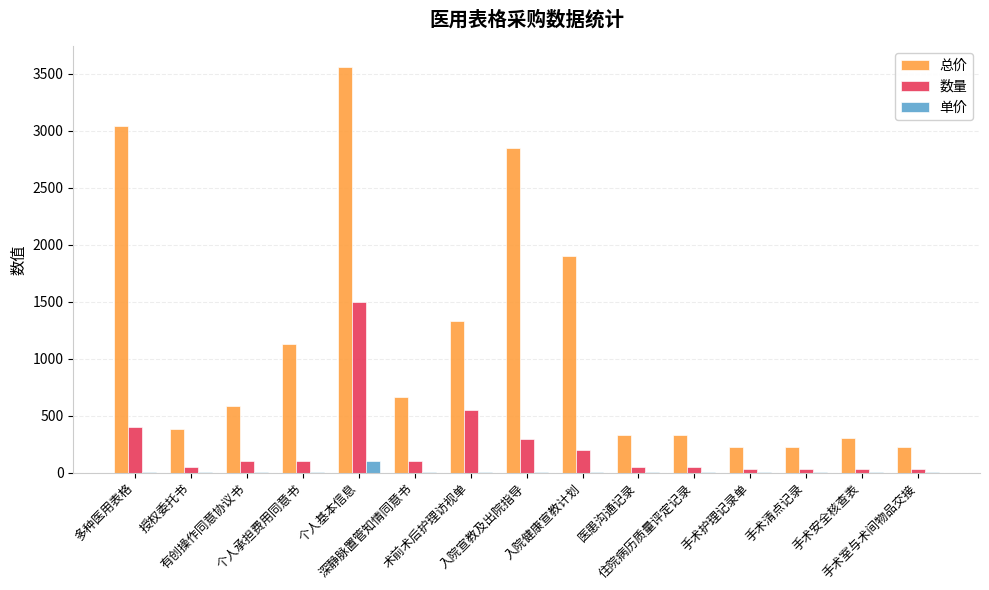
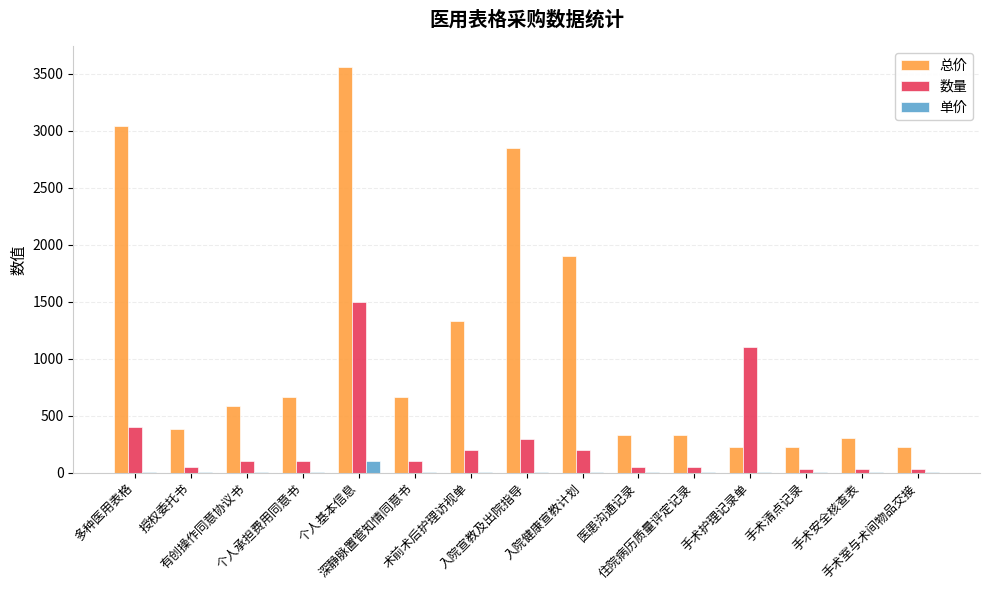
  {
    "总价": {
      "多种医用表格": 3040,
      "授权委托书": 380,
      "有创操作同意协议书": 590,
-     "个人承担费用同意书": 1130,
+     "个人承担费用同意书": 670,
      "个人基本信息": 3560,
      "深静脉置管知情同意书": 670,
      "术前术后护理访视单": 1330,
      "入院宣教及出院指导": 2850,
      "入院健康宣教计划": 1900,
      "医患沟通记录": 330,
      "住院病历质量评定记录": 330,
      "手术护理记录单": 230,
      "手术清点记录": 230,
      "手术安全核查表": 300,
      "手术室与术间物品交接": 230
    },
    "数量": {
      "多种医用表格": 400,
      "授权委托书": 50,
      "有创操作同意协议书": 100,
      "个人承担费用同意书": 100,
      "个人基本信息": 1500,
      "深静脉置管知情同意书": 100,
-     "术前术后护理访视单": 550,
+     "术前术后护理访视单": 200,
      "入院宣教及出院指导": 300,
      "入院健康宣教计划": 200,
      "医患沟通记录": 50,
      "住院病历质量评定记录": 50,
-     "手术护理记录单": 30,
+     "手术护理记录单": 1100,
      "手术清点记录": 30,
      "手术安全核查表": 30,
      "手术室与术间物品交接": 30
    },
    "单价": {
      "个人基本信息": 100
    }
  }
